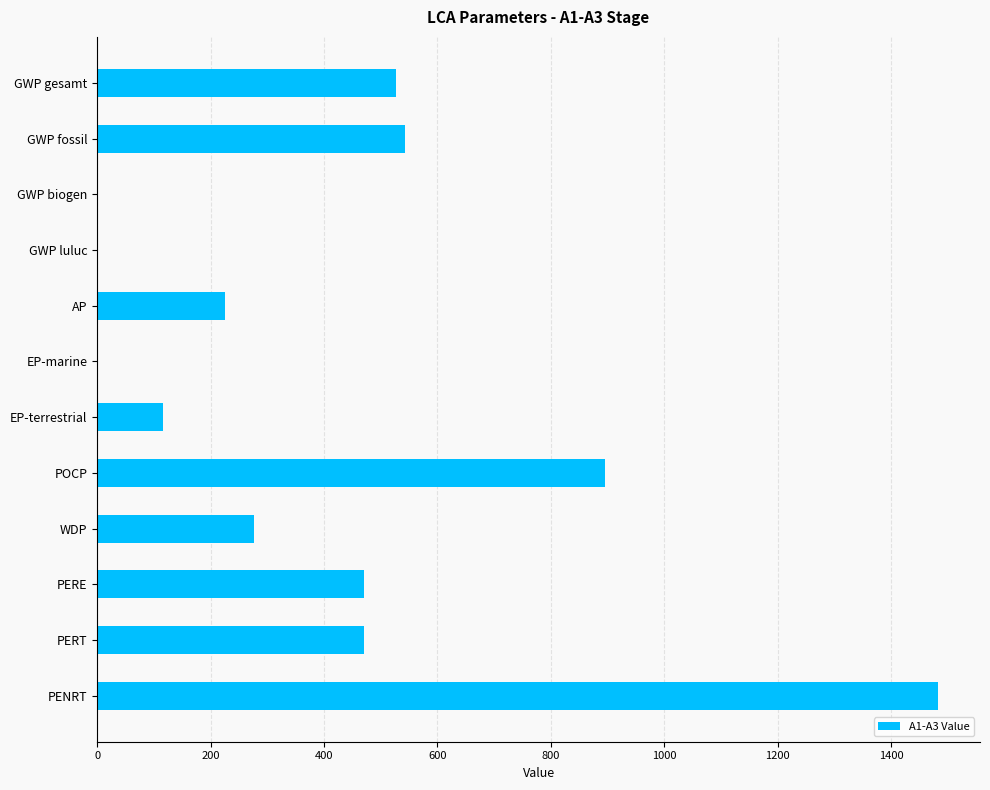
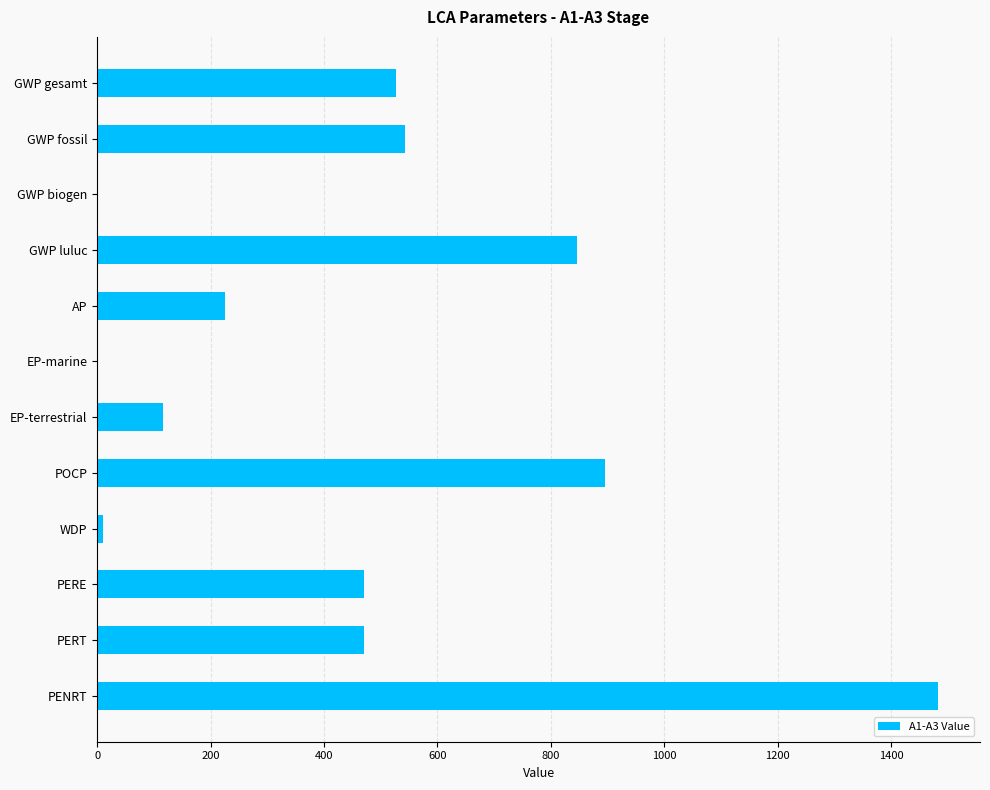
  {
    "GWP gesamt": 530,
    "GWP fossil": 540,
-   "GWP luluc": 0,
+   "GWP luluc": 850,
    "AP": 220,
    "EP-terrestrial": 120,
    "POCP": 900,
-   "WDP": 280,
+   "WDP": 10,
    "PERE": 470,
    "PERT": 470,
    "PENRT": 1480
  }
